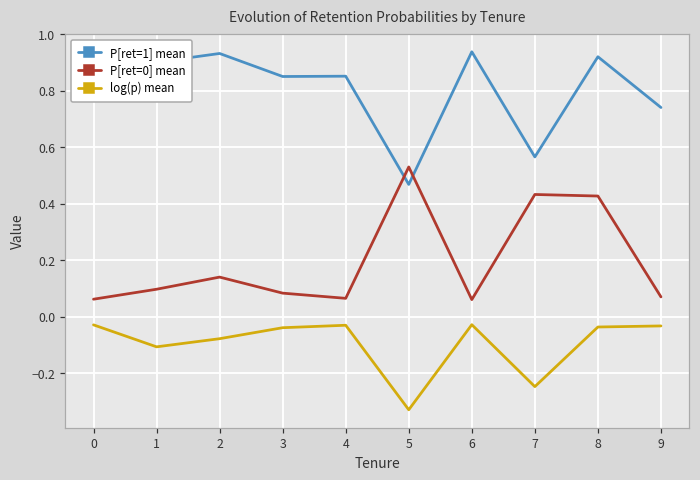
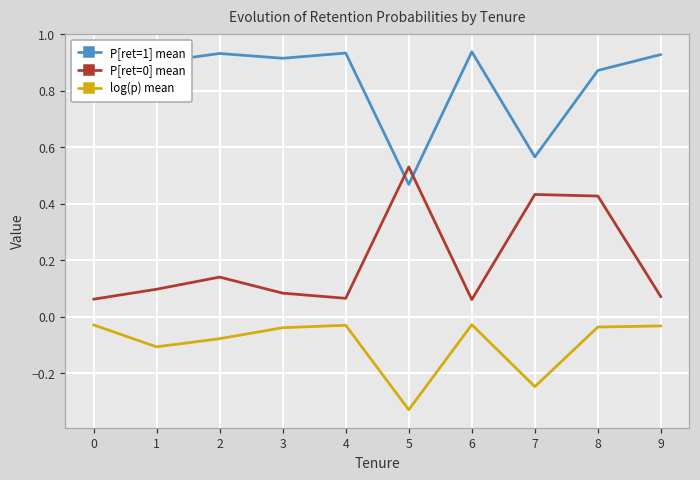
  {
    "P[ret=1] mean": {
      "2": 0.93,
-     "3": 0.85,
-     "4": 0.85,
+     "3": 0.92,
+     "4": 0.93,
      "5": 0.47,
      "6": 0.94,
      "7": 0.57,
-     "8": 0.92,
-     "9": 0.74
+     "8": 0.87,
+     "9": 0.93
    },
    "P[ret=0] mean": {
      "0": 0.06,
      "1": 0.10,
      "2": 0.14,
      "3": 0.08,
      "4": 0.07,
      "5": 0.53,
      "6": 0.06,
      "7": 0.43,
      "8": 0.43,
      "9": 0.07
    },
    "log(p) mean": {
      "0": -0.03,
      "1": -0.11,
      "2": -0.08,
      "3": -0.04,
      "4": -0.03,
      "5": -0.33,
      "6": -0.03,
      "7": -0.25,
      "8": -0.04,
      "9": -0.03
    }
  }
